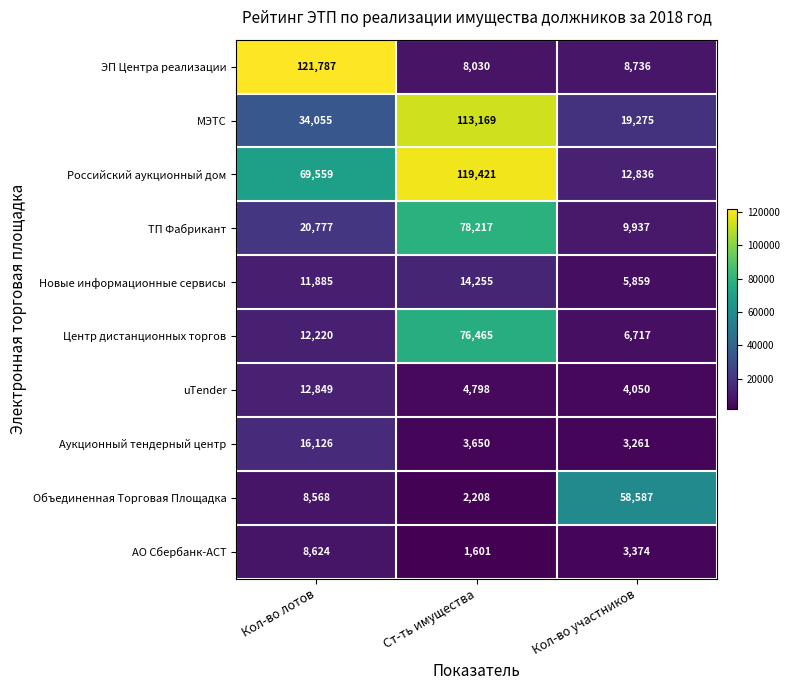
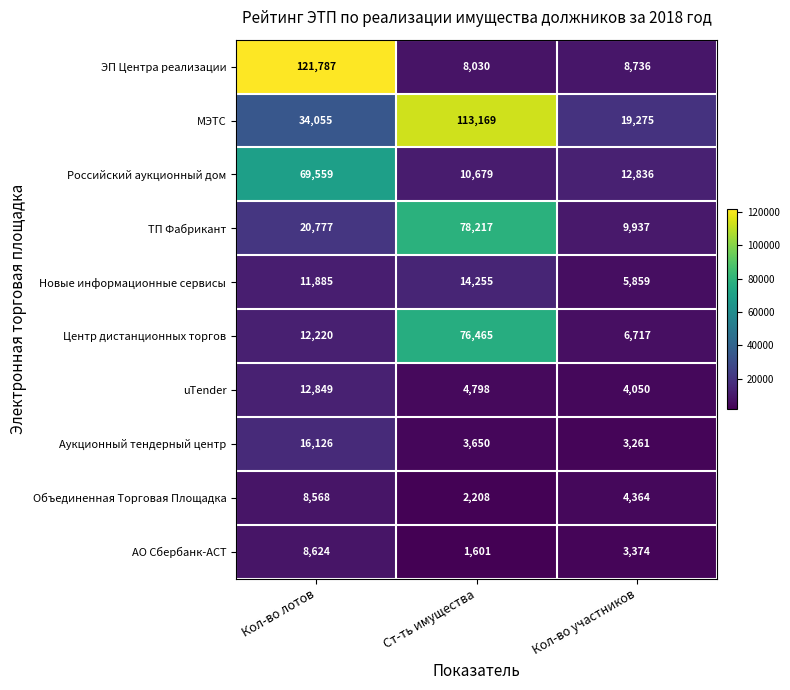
  {
    "ЭП Центра реализации": {
      "Кол-во лотов": "121,787",
      "Ст-ть имущества": "8,030",
      "Кол-во участников": "8,736"
    },
    "МЭТС": {
      "Кол-во лотов": "34,055",
      "Ст-ть имущества": "113,169",
      "Кол-во участников": "19,275"
    },
    "Российский аукционный дом": {
      "Кол-во лотов": "69,559",
-     "Ст-ть имущества": "119,421",
+     "Ст-ть имущества": "10,679",
      "Кол-во участников": "12,836"
    },
    "ТП Фабрикант": {
      "Кол-во лотов": "20,777",
      "Ст-ть имущества": "78,217",
      "Кол-во участников": "9,937"
    },
    "Новые информационные сервисы": {
      "Кол-во лотов": "11,885",
      "Ст-ть имущества": "14,255",
      "Кол-во участников": "5,859"
    },
    "Центр дистанционных торгов": {
      "Кол-во лотов": "12,220",
      "Ст-ть имущества": "76,465",
      "Кол-во участников": "6,717"
    },
    "uTender": {
      "Кол-во лотов": "12,849",
      "Ст-ть имущества": "4,798",
      "Кол-во участников": "4,050"
    },
    "Аукционный тендерный центр": {
      "Кол-во лотов": "16,126",
      "Ст-ть имущества": "3,650",
      "Кол-во участников": "3,261"
    },
    "Объединенная Торговая Площадка": {
      "Кол-во лотов": "8,568",
      "Ст-ть имущества": "2,208",
-     "Кол-во участников": "58,587"
+     "Кол-во участников": "4,364"
    },
    "АО Сбербанк-АСТ": {
      "Кол-во лотов": "8,624",
      "Ст-ть имущества": "1,601",
      "Кол-во участников": "3,374"
    }
  }
